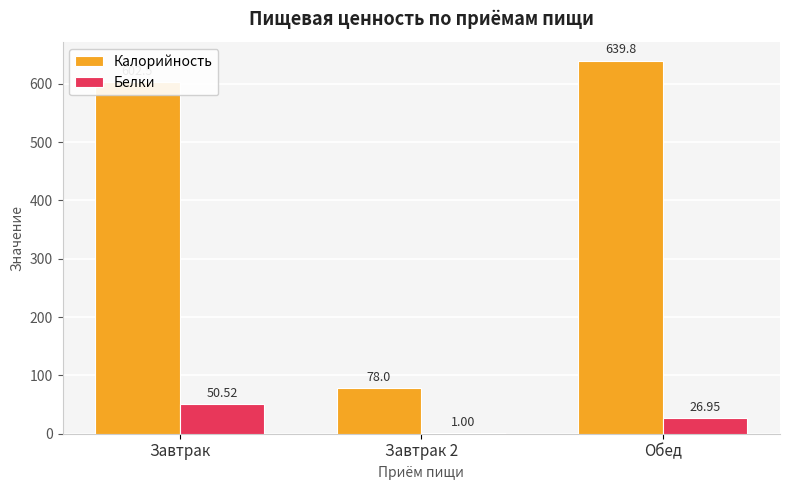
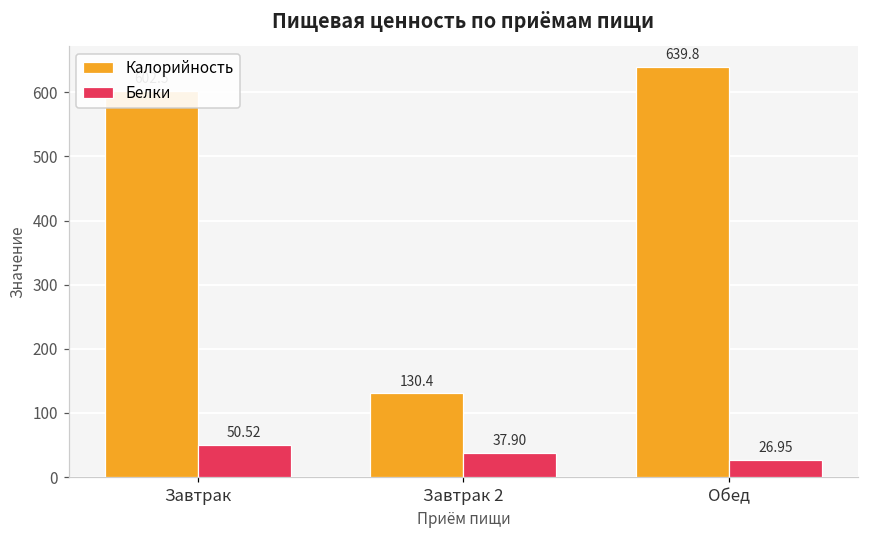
  {
    "Калорийность": {
-     "Завтрак 2": 78.0,
+     "Завтрак 2": 130.4,
      "Обед": 639.8
    },
    "Белки": {
      "Завтрак": 50.52,
-     "Завтрак 2": 1.00,
+     "Завтрак 2": 37.90,
      "Обед": 26.95
    }
  }
